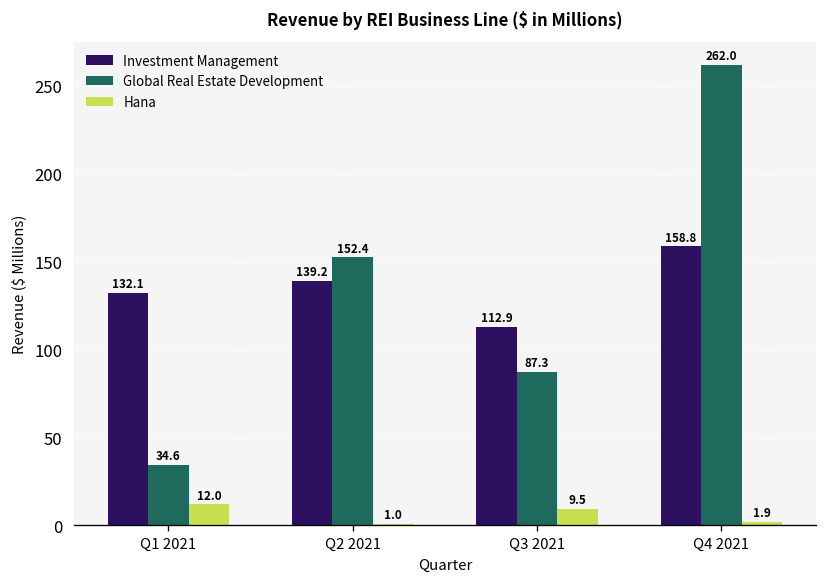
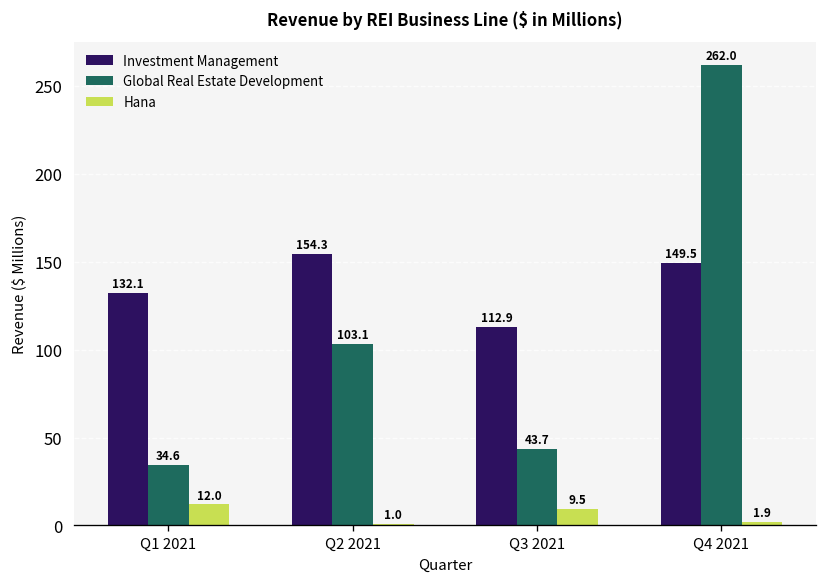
  {
    "Investment Management": {
      "Q1 2021": 132.1,
-     "Q2 2021": 139.2,
+     "Q2 2021": 154.3,
      "Q3 2021": 112.9,
-     "Q4 2021": 158.8
+     "Q4 2021": 149.5
    },
    "Global Real Estate Development": {
      "Q1 2021": 34.6,
-     "Q2 2021": 152.4,
-     "Q3 2021": 87.3,
+     "Q2 2021": 103.1,
+     "Q3 2021": 43.7,
      "Q4 2021": 262.0
    },
    "Hana": {
      "Q1 2021": 12.0,
      "Q2 2021": 1.0,
      "Q3 2021": 9.5,
      "Q4 2021": 1.9
    }
  }
